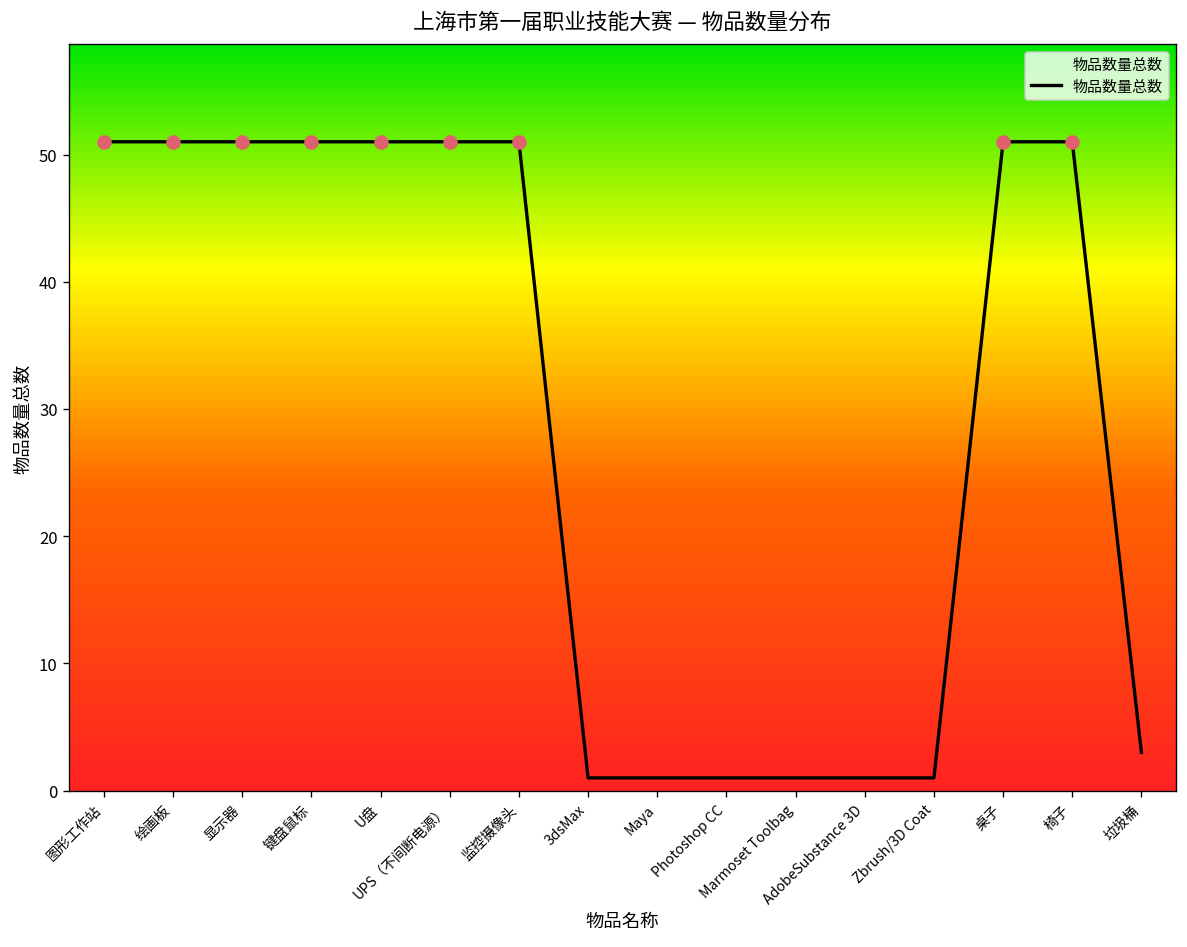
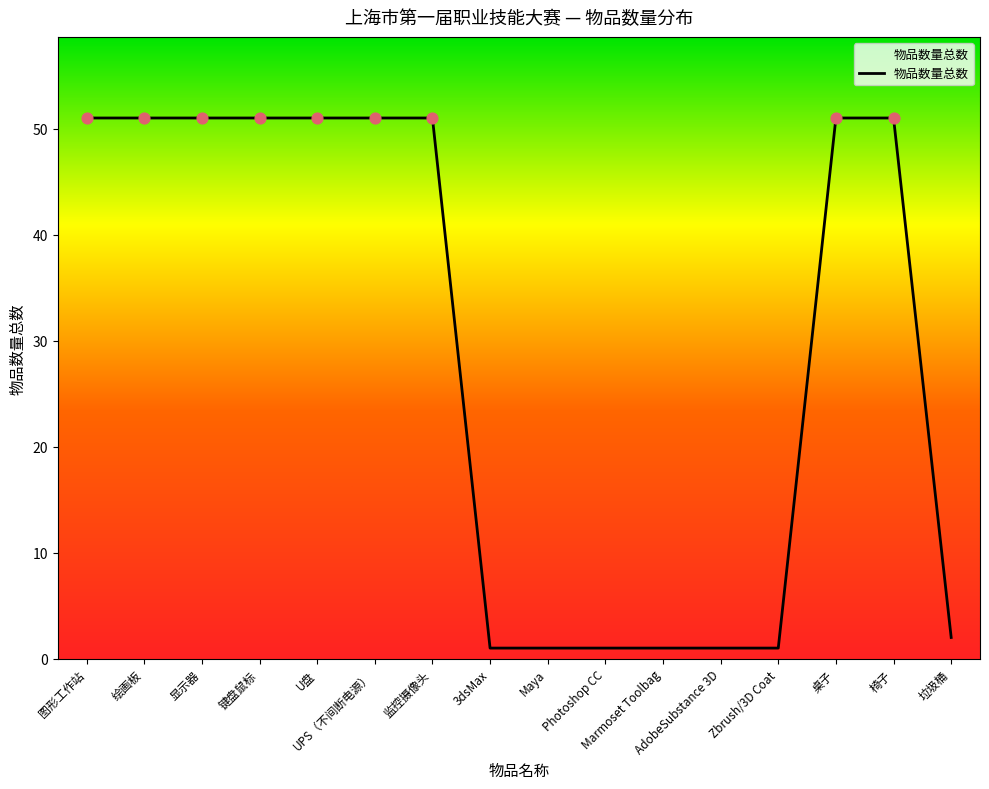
  {
    "物品数量总数": {
      "3dsMax": 1,
      "Maya": 1,
      "Photoshop CC": 1,
      "Marmoset Toolbag": 1,
      "AdobeSubstance 3D": 1,
      "Zbrush/3D Coat": 1,
-     "垃圾桶": 3
+     "垃圾桶": 2
    }
  }
